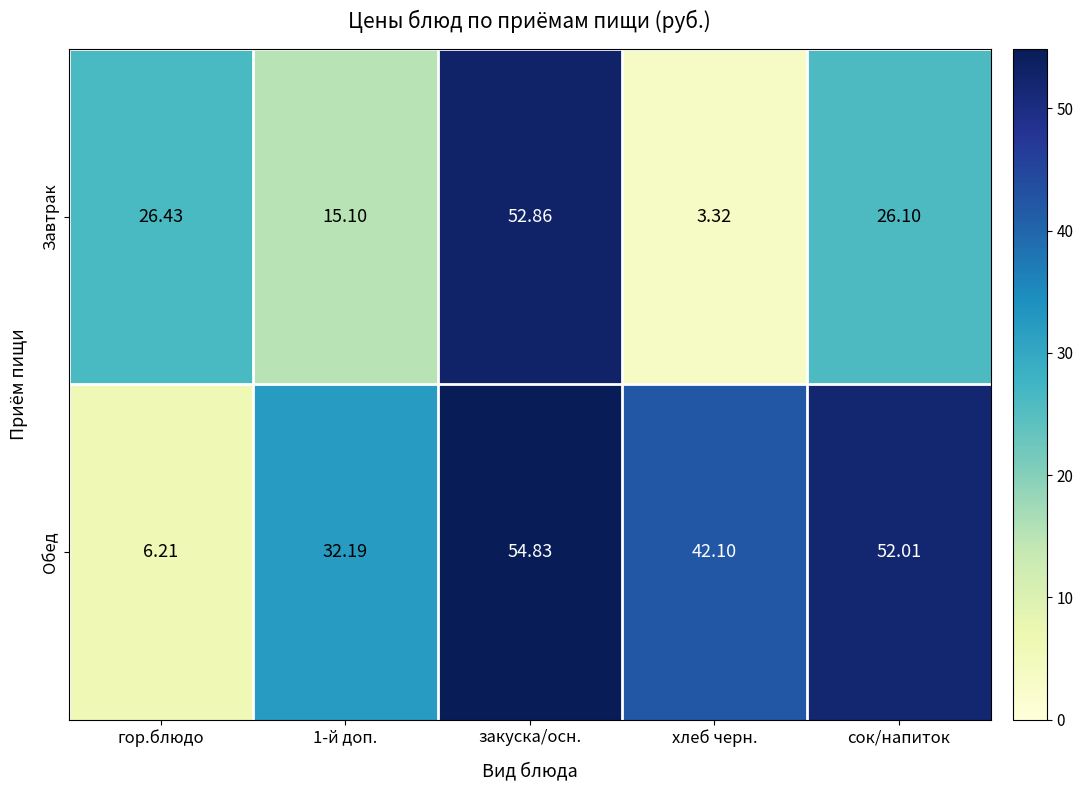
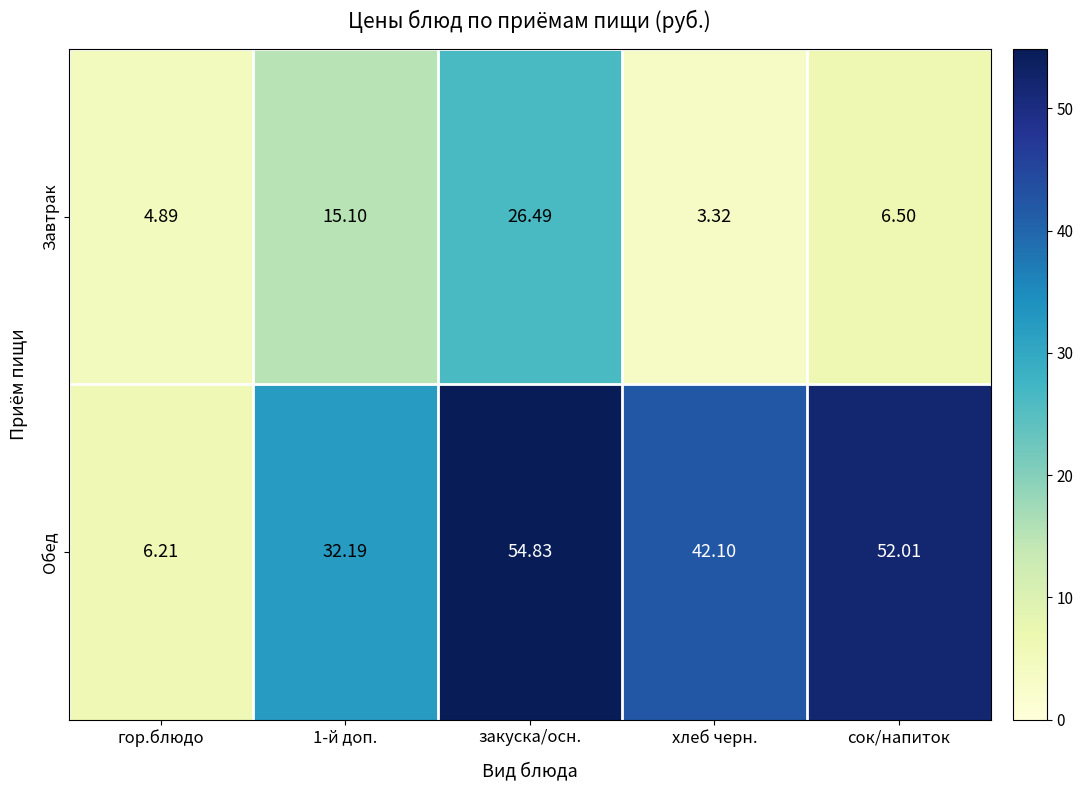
  {
    "Завтрак": {
-     "гор.блюдо": 26.43,
+     "гор.блюдо": 4.89,
      "1-й доп.": 15.10,
-     "закуска/осн.": 52.86,
+     "закуска/осн.": 26.49,
      "хлеб черн.": 3.32,
-     "сок/напиток": 26.10
+     "сок/напиток": 6.50
    },
    "Обед": {
      "гор.блюдо": 6.21,
      "1-й доп.": 32.19,
      "закуска/осн.": 54.83,
      "хлеб черн.": 42.10,
      "сок/напиток": 52.01
    }
  }
